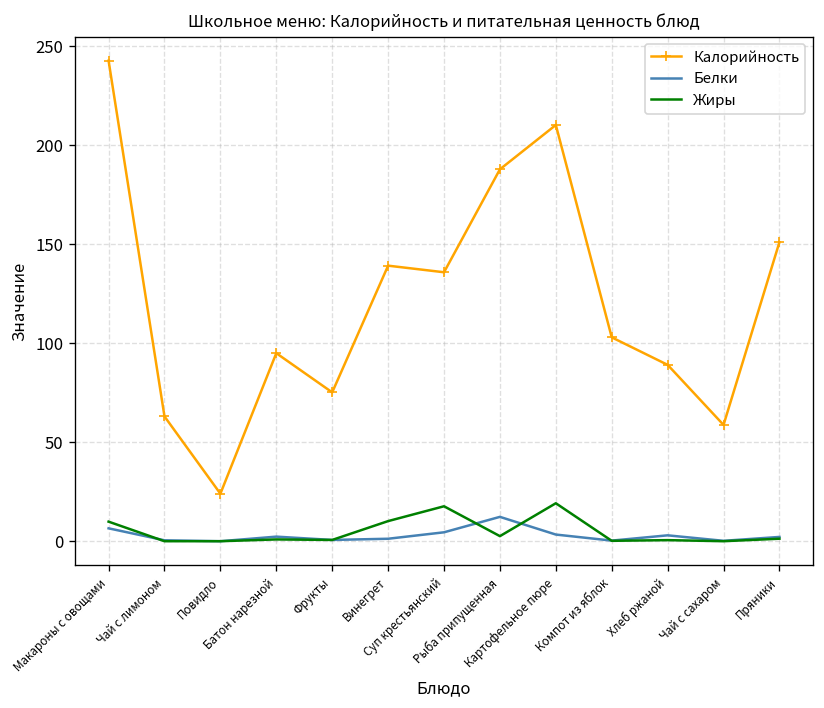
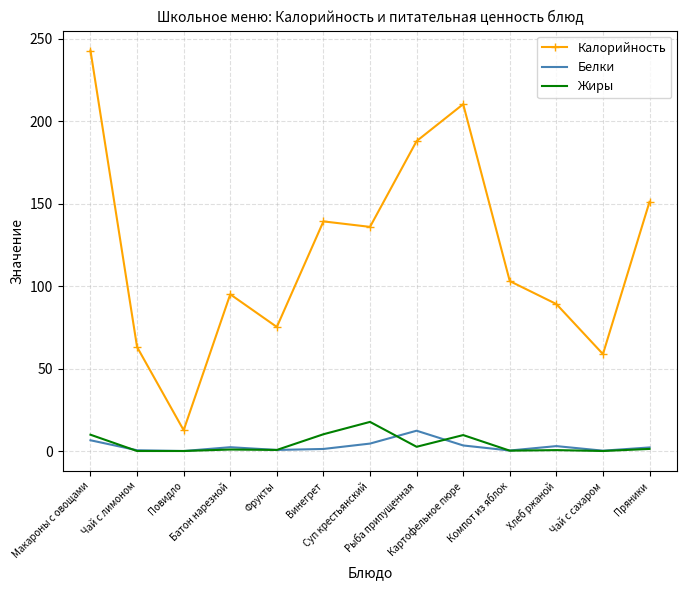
  {
    "Калорийность": {
      "Макароны с овощами": 243,
      "Чай с лимоном": 63,
-     "Повидло": 24,
+     "Повидло": 13,
      "Батон нарезной": 95,
      "Фрукты": 75,
      "Винегрет": 139,
      "Суп крестьянский": 136,
      "Рыба припущенная": 188,
      "Картофельное пюре": 210,
      "Компот из яблок": 103,
      "Хлеб ржаной": 89,
      "Чай с сахаром": 59,
      "Пряники": 151
    },
    "Белки": {
      "Макароны с овощами": 7,
      "Винегрет": 1,
      "Суп крестьянский": 5,
      "Рыба припущенная": 12,
      "Картофельное пюре": 3,
      "Хлеб ржаной": 3
    },
    "Жиры": {
      "Макароны с овощами": 10,
      "Винегрет": 10,
      "Суп крестьянский": 18,
      "Рыба припущенная": 3,
-     "Картофельное пюре": 19,
+     "Картофельное пюре": 10,
      "Хлеб ржаной": 1
    }
  }
